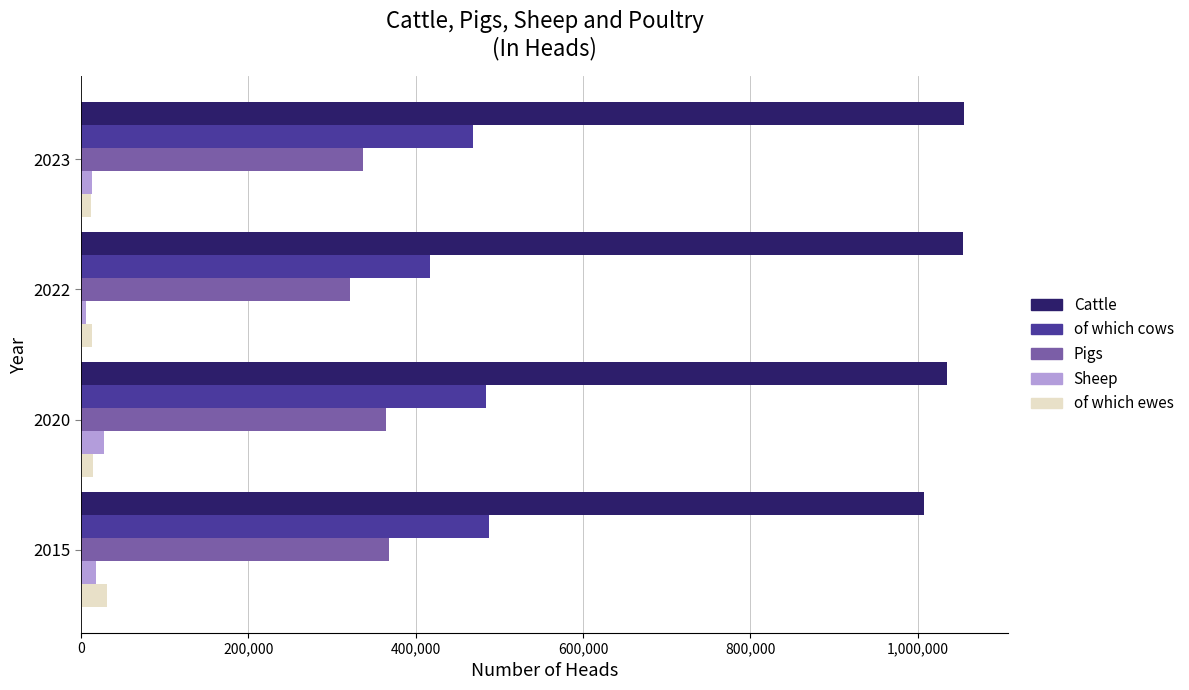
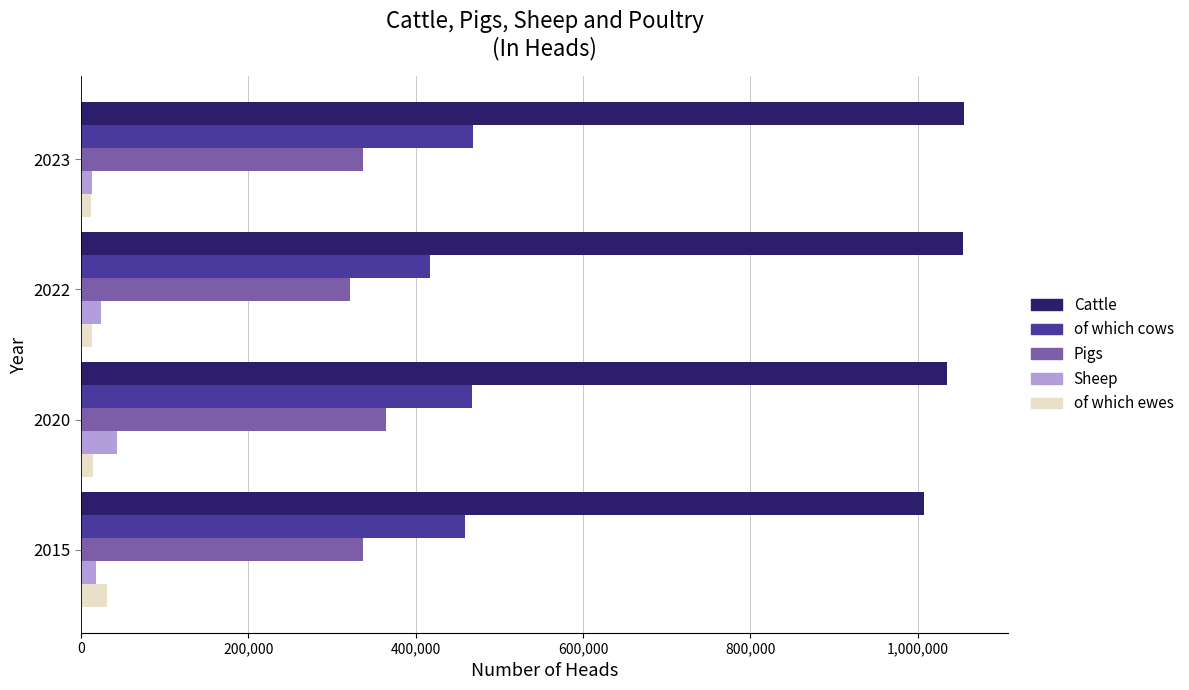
  {
    "Cattle": {
      "2023": "1,060,000",
      "2022": "1,050,000",
      "2020": "1,040,000",
      "2015": "1,010,000"
    },
    "of which cows": {
      "2023": "470,000",
      "2022": "420,000",
-     "2020": "480,000",
-     "2015": "490,000"
+     "2020": "470,000",
+     "2015": "460,000"
    },
    "Pigs": {
      "2023": "340,000",
      "2022": "320,000",
      "2020": "360,000",
-     "2015": "370,000"
+     "2015": "340,000"
    },
    "Sheep": {
      "2023": "10,000",
-     "2022": "10,000",
-     "2020": "30,000",
+     "2022": "20,000",
+     "2020": "40,000",
      "2015": "20,000"
    },
    "of which ewes": {
      "2023": "10,000",
      "2022": "10,000",
      "2020": "10,000",
      "2015": "30,000"
    }
  }
